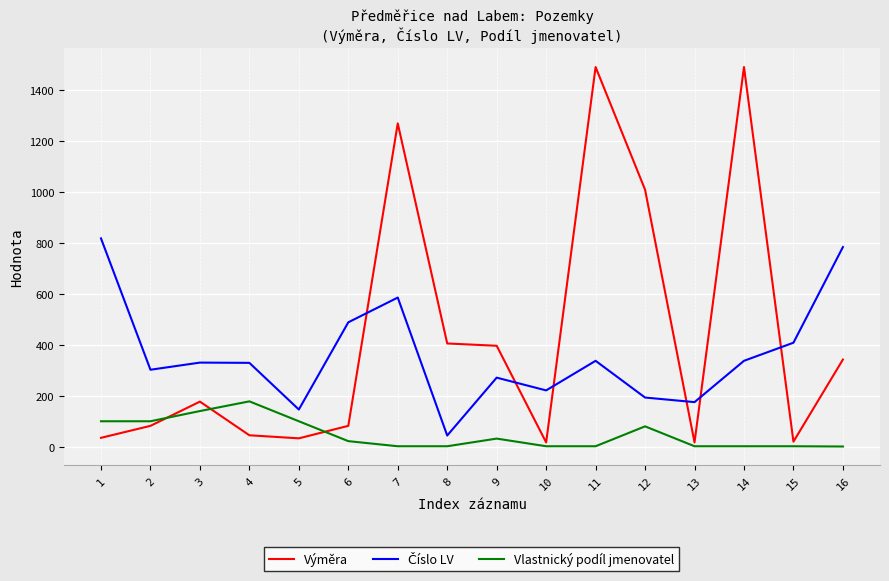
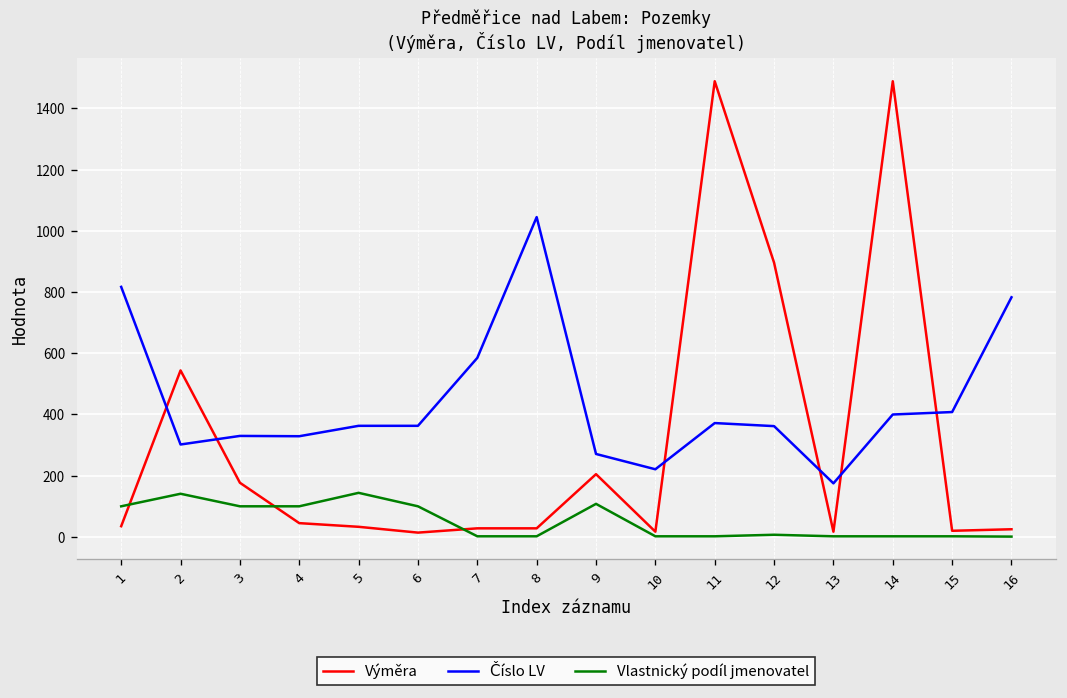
  {
    "Výměra": {
      "1": 40,
-     "2": 80,
+     "2": 540,
      "3": 180,
      "4": 50,
      "5": 30,
-     "6": 80,
-     "7": 1270,
-     "8": 410,
-     "9": 400,
+     "6": 10,
+     "7": 30,
+     "8": 30,
+     "9": 210,
      "10": 20,
      "11": 1490,
-     "12": 1010,
+     "12": 900,
      "13": 20,
      "14": 1490,
      "15": 20,
-     "16": 340
+     "16": 30
    },
    "Číslo LV": {
      "1": 820,
      "2": 300,
      "3": 330,
      "4": 330,
-     "5": 150,
-     "6": 490,
+     "5": 360,
+     "6": 360,
      "7": 590,
-     "8": 40,
+     "8": 1050,
      "9": 270,
      "10": 220,
-     "11": 340,
-     "12": 190,
+     "11": 370,
+     "12": 360,
      "13": 180,
-     "14": 340,
+     "14": 400,
      "15": 410,
      "16": 780
    },
    "Vlastnický podíl jmenovatel": {
      "1": 100,
-     "2": 100,
-     "3": 140,
-     "4": 180,
-     "5": 100,
-     "6": 20,
+     "2": 140,
+     "3": 100,
+     "4": 100,
+     "5": 140,
+     "6": 100,
      "7": 0,
      "8": 0,
-     "9": 30,
+     "9": 110,
      "10": 0,
      "11": 0,
-     "12": 80,
+     "12": 10,
      "13": 0,
      "14": 0,
      "15": 0,
      "16": 0
    }
  }
